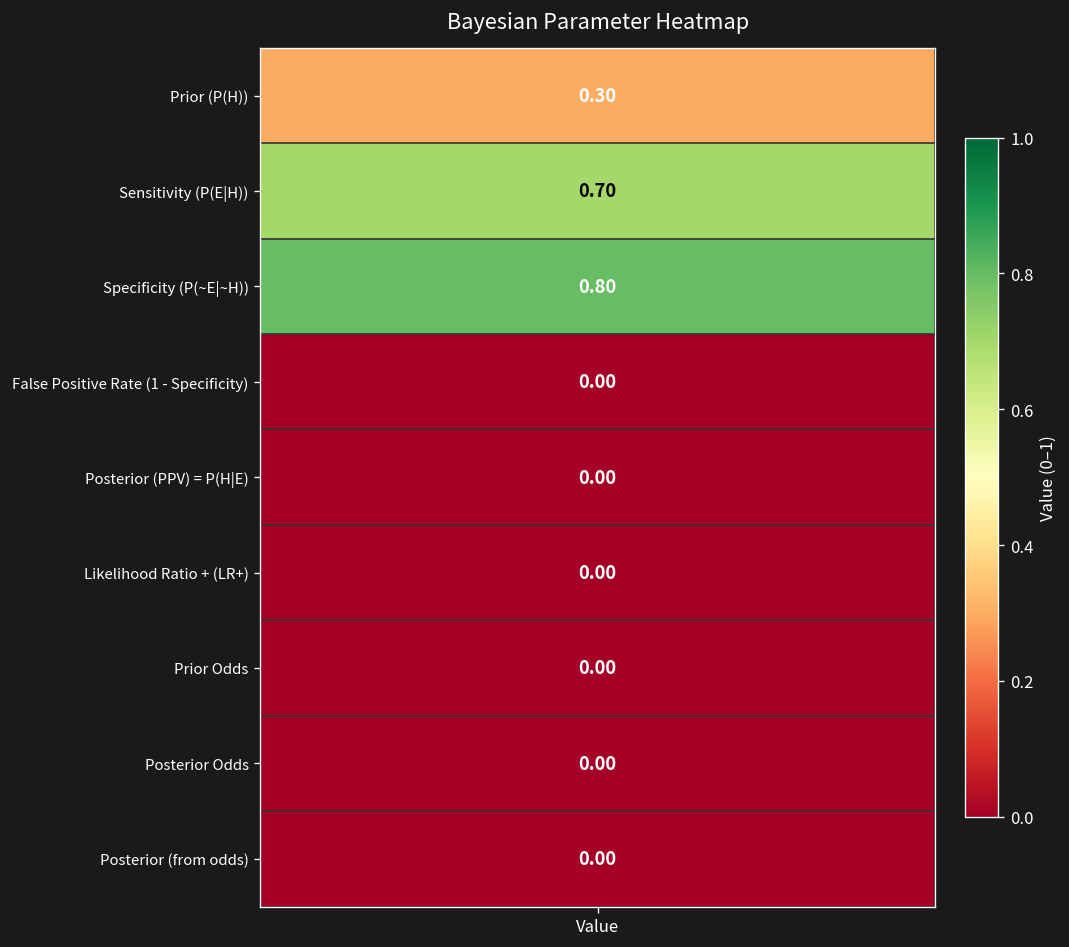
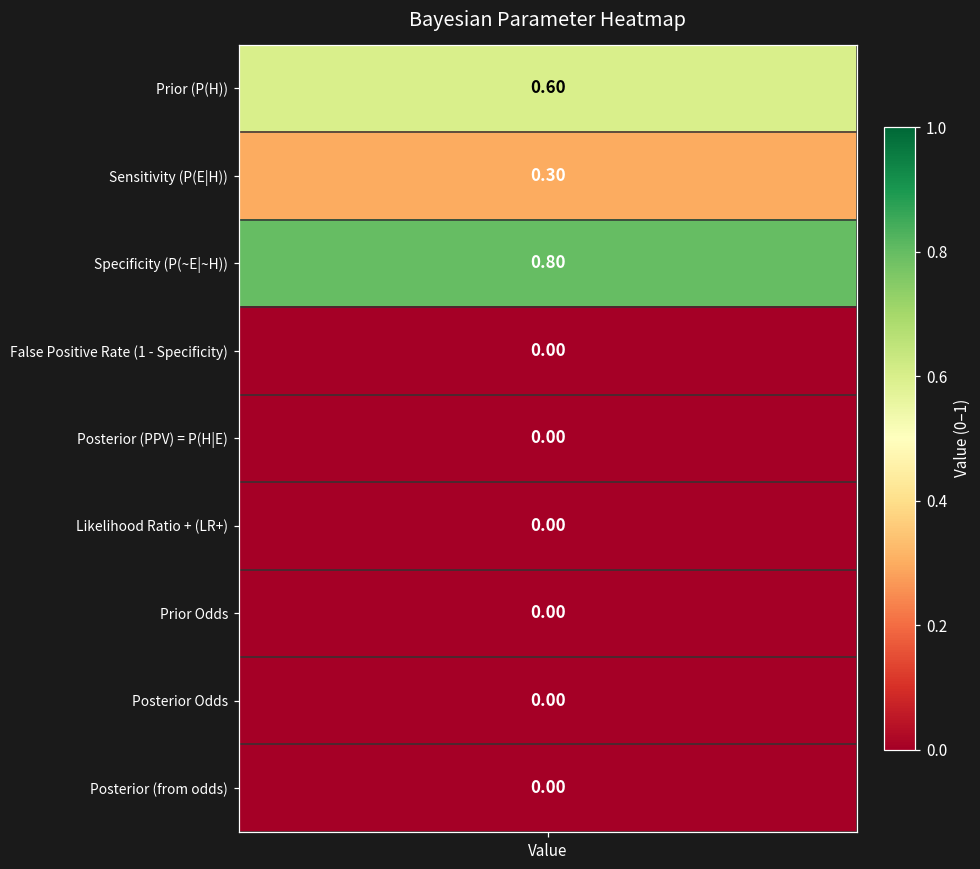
  {
    "Prior (P(H))": {
-     "Value": 0.30
+     "Value": 0.60
    },
    "Sensitivity (P(E|H))": {
-     "Value": 0.70
+     "Value": 0.30
    },
    "Specificity (P(~E|~H))": {
      "Value": 0.80
    },
    "False Positive Rate (1 - Specificity)": {
      "Value": 0.00
    },
    "Posterior (PPV) = P(H|E)": {
      "Value": 0.00
    },
    "Likelihood Ratio + (LR+)": {
      "Value": 0.00
    },
    "Prior Odds": {
      "Value": 0.00
    },
    "Posterior Odds": {
      "Value": 0.00
    },
    "Posterior (from odds)": {
      "Value": 0.00
    }
  }
